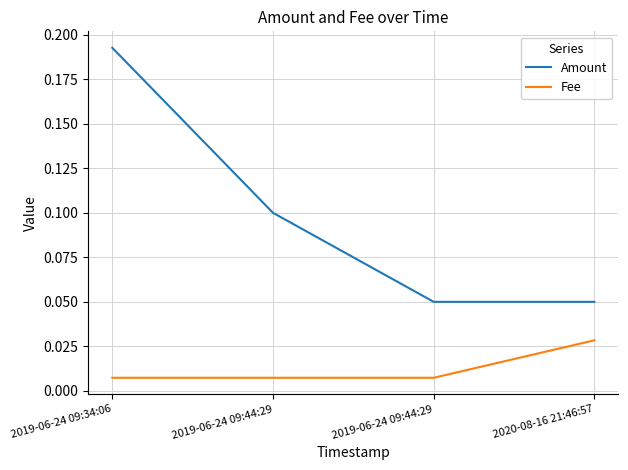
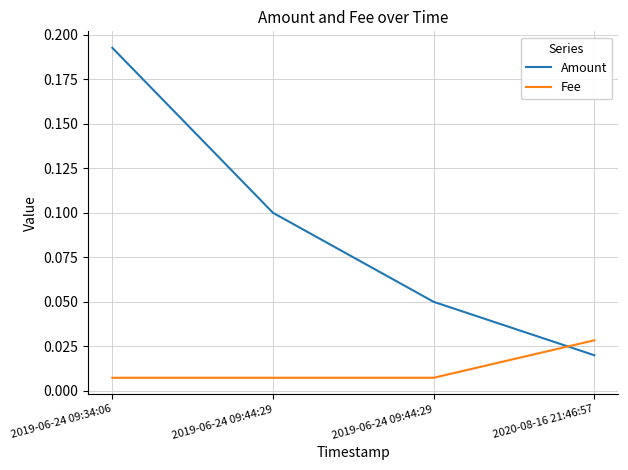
  {
    "Amount": {
      "2019-06-24 09:34:06": 0.193,
-     "2020-08-16 21:46:57": 0.05
+     "2020-08-16 21:46:57": 0.02
    },
    "Fee": {
      "2019-06-24 09:34:06": 0.007,
      "2020-08-16 21:46:57": 0.028
    }
  }
